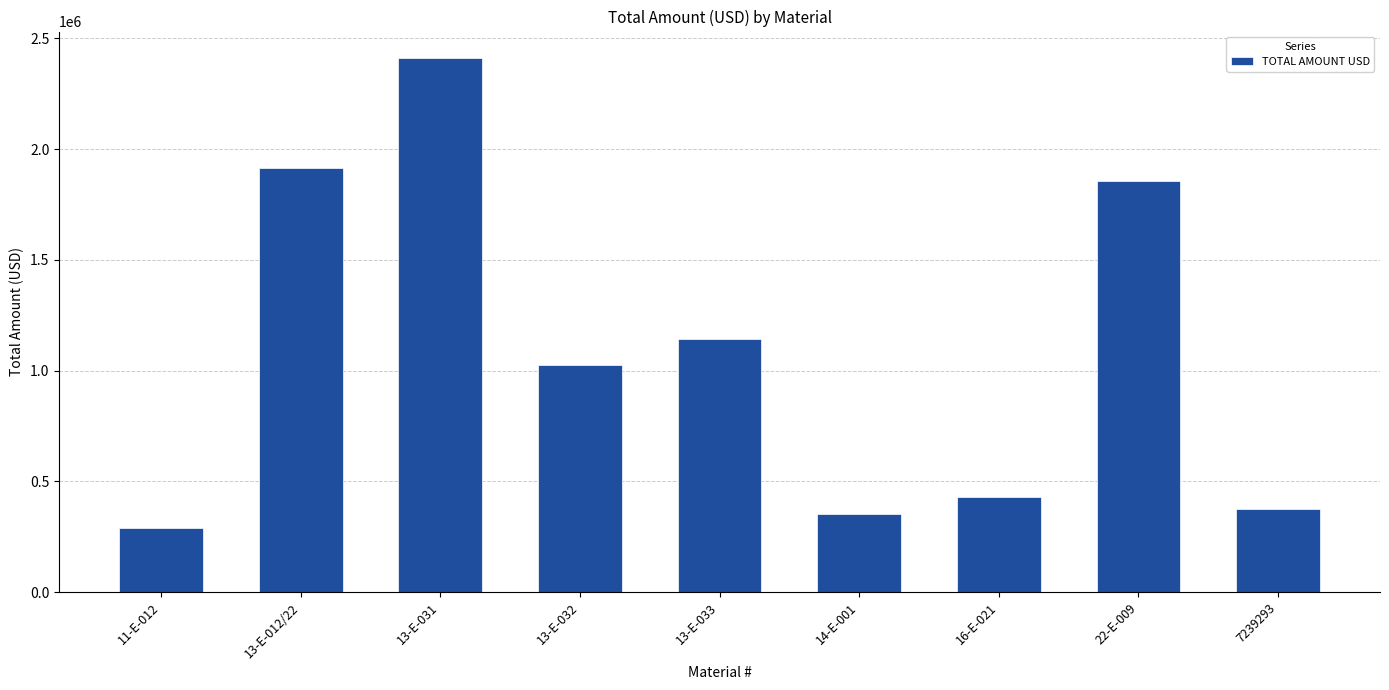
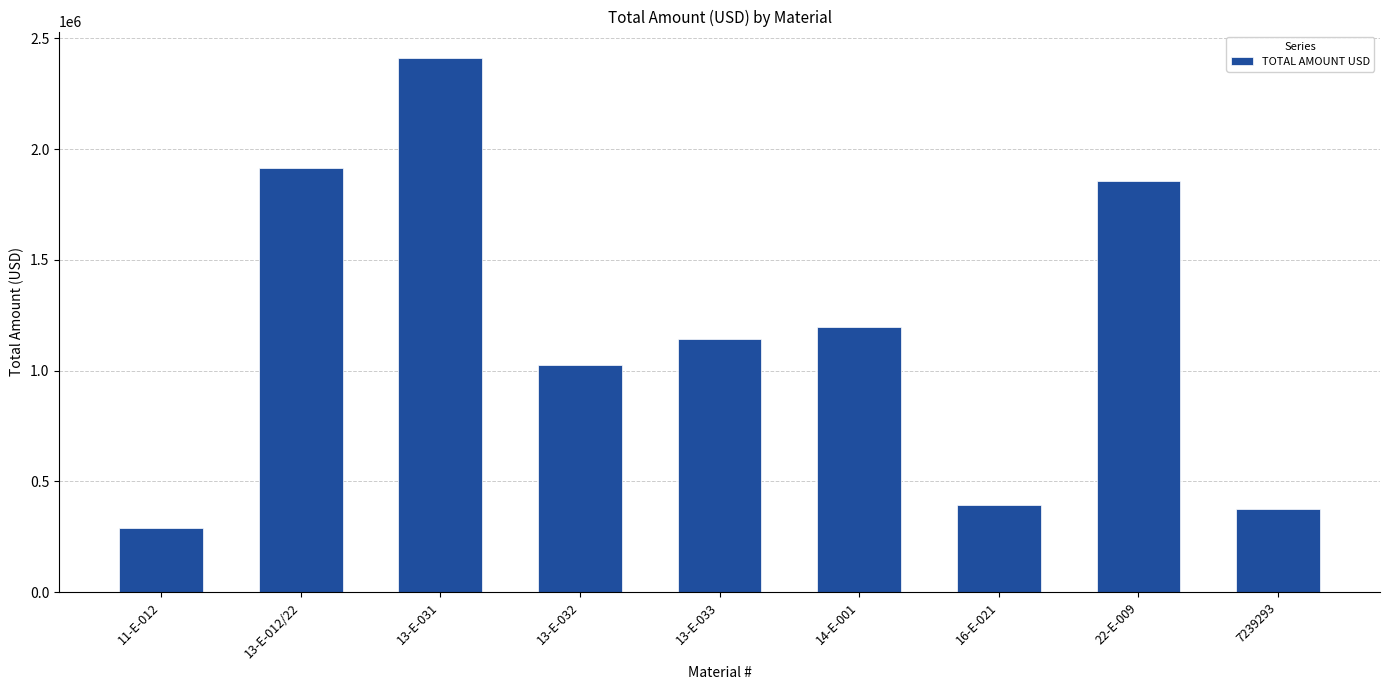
  {
    "11-E-012": 290000,
    "13-E-012/22": 1910000,
    "13-E-031": 2410000,
    "13-E-032": 1030000,
    "13-E-033": 1140000,
-   "14-E-001": 350000,
-   "16-E-021": 430000,
+   "14-E-001": 1190000,
+   "16-E-021": 390000,
    "22-E-009": 1860000,
    "7239293": 370000
  }
